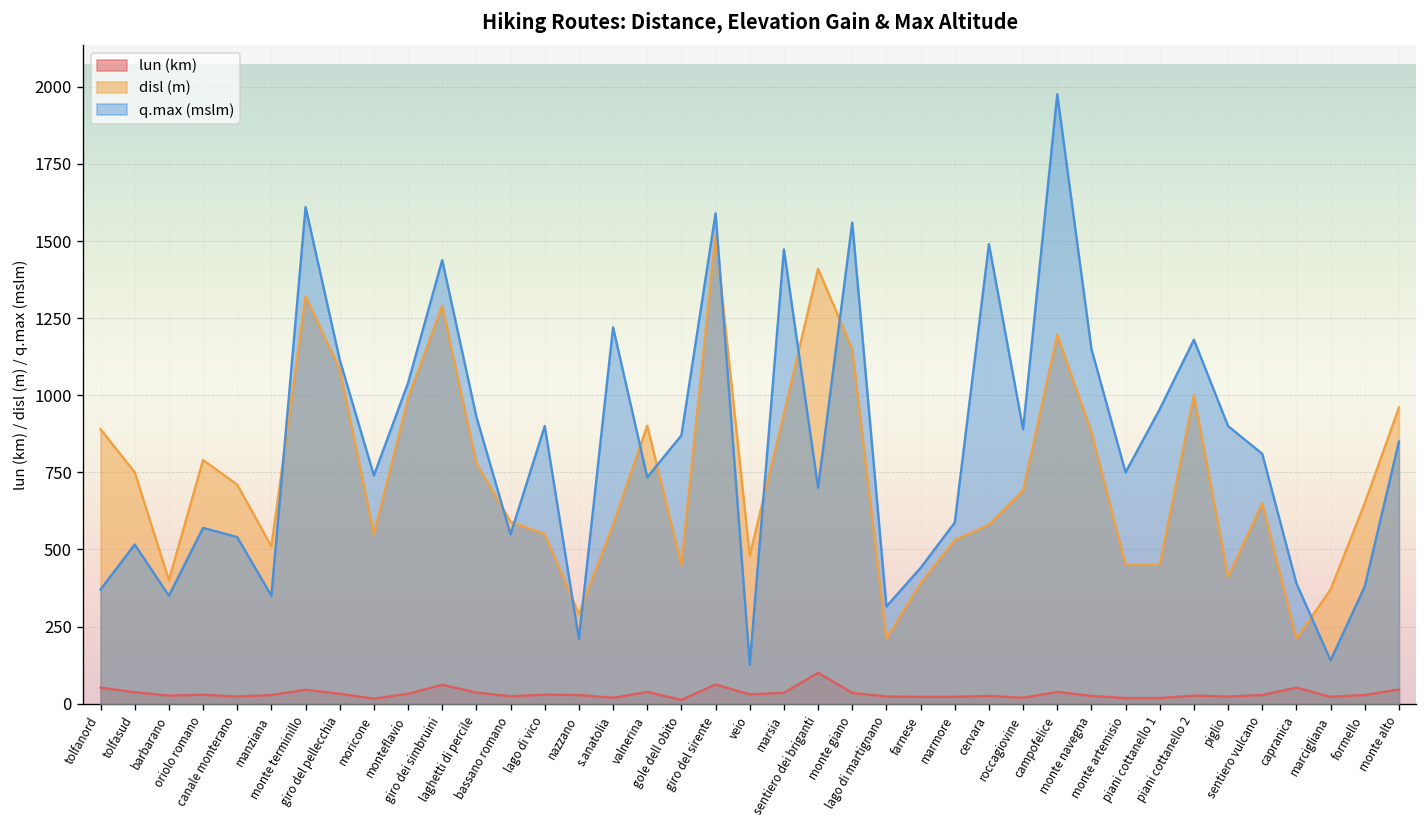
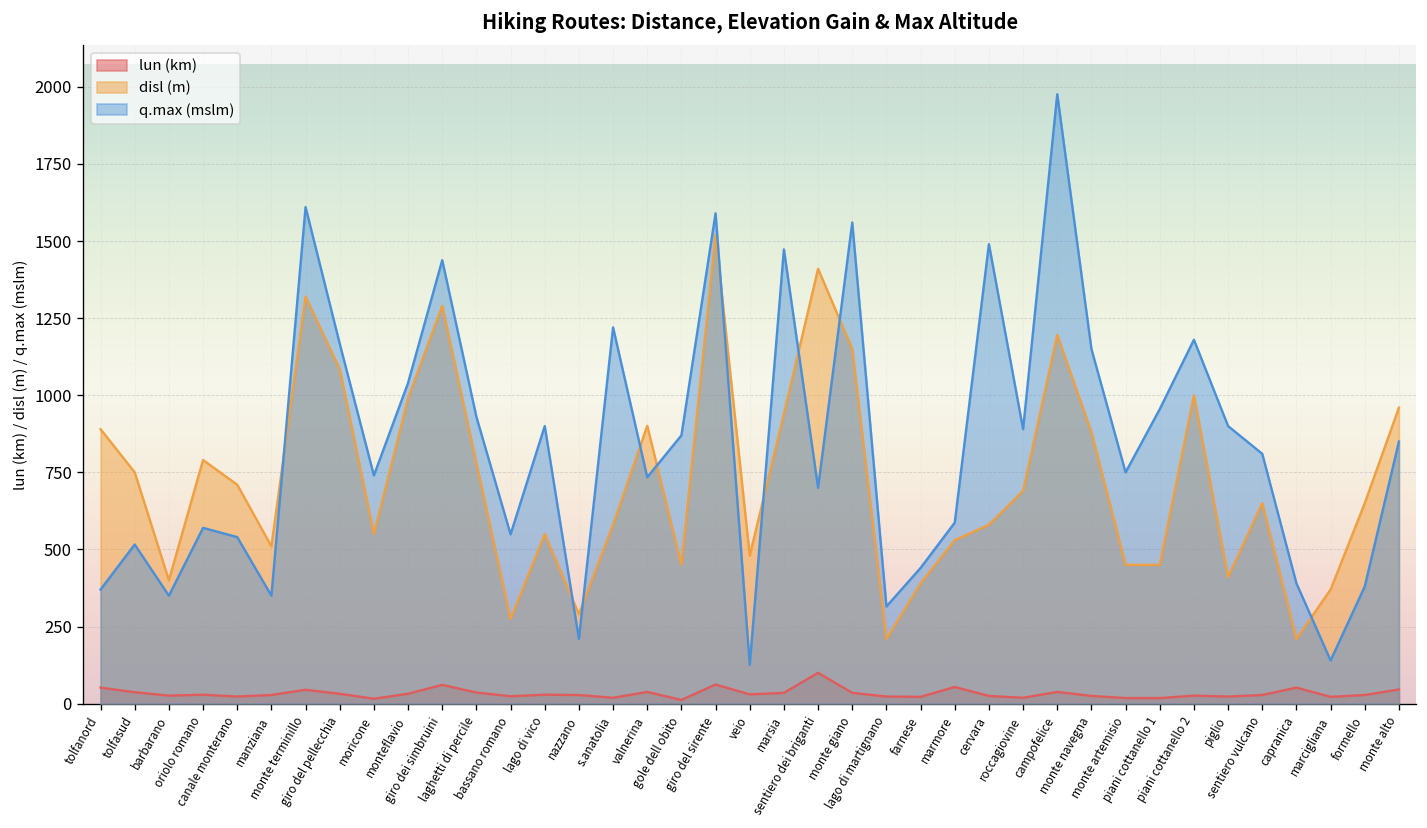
  {
    "lun (km)": {
      "tolfanord": 50,
      "tolfasud": 40,
      "barbarano": 30,
      "oriolo romano": 30,
      "canale monterano": 20,
      "manziana": 30,
      "monte terminillo": 50,
      "giro del pellecchia": 30,
      "moricone": 20,
      "monteflavio": 30,
      "giro dei simbruini": 60,
      "laghetti di percile": 40,
      "bassano romano": 20,
      "lago di vico": 30,
      "nazzano": 30,
      "s.anatolia": 20,
      "valnerina": 40,
      "gole dell obito": 10,
      "giro del sirente": 60,
      "veio": 30,
      "marsia": 40,
      "sentiero dei briganti": 100,
      "monte giano": 40,
      "lago di martignano": 20,
      "farnese": 20,
-     "marmore": 20,
+     "marmore": 50,
      "cervara": 30,
      "roccagiovine": 20,
      "campofelice": 40,
      "monte navegna": 30,
      "monte artemisio": 20,
      "piani cottanello 1": 20,
      "piani cottanello 2": 30,
      "piglio": 20,
      "sentiero vulcano": 30,
      "capranica": 50,
      "marcigliana": 20,
      "formello": 30,
      "monte alto": 50
    },
    "disl (m)": {
      "tolfanord": 890,
      "tolfasud": 750,
      "barbarano": 400,
      "oriolo romano": 790,
      "canale monterano": 710,
      "manziana": 510,
      "monte terminillo": 1320,
      "giro del pellecchia": 1090,
      "moricone": 550,
      "monteflavio": 990,
      "giro dei simbruini": 1290,
      "laghetti di percile": 780,
-     "bassano romano": 590,
+     "bassano romano": 270,
      "lago di vico": 550,
      "nazzano": 290,
      "s.anatolia": 580,
      "valnerina": 900,
      "gole dell obito": 450,
      "giro del sirente": 1520,
      "veio": 480,
      "marsia": 940,
      "sentiero dei briganti": 1410,
      "monte giano": 1150,
      "lago di martignano": 210,
      "farnese": 390,
      "marmore": 530,
      "cervara": 580,
      "roccagiovine": 690,
      "campofelice": 1200,
      "monte navegna": 880,
      "monte artemisio": 450,
      "piani cottanello 1": 450,
      "piani cottanello 2": 1000,
      "piglio": 410,
      "sentiero vulcano": 650,
      "capranica": 210,
      "marcigliana": 370,
      "formello": 650,
      "monte alto": 960
    },
    "q.max (mslm)": {
      "tolfanord": 370,
      "tolfasud": 520,
      "barbarano": 350,
      "oriolo romano": 570,
      "canale monterano": 540,
      "manziana": 350,
      "monte terminillo": 1610,
-     "giro del pellecchia": 1120,
+     "giro del pellecchia": 1170,
      "moricone": 740,
      "monteflavio": 1040,
      "giro dei simbruini": 1440,
      "laghetti di percile": 930,
      "bassano romano": 550,
      "lago di vico": 900,
      "nazzano": 210,
      "s.anatolia": 1220,
      "valnerina": 730,
      "gole dell obito": 870,
      "giro del sirente": 1590,
      "veio": 130,
      "marsia": 1470,
      "sentiero dei briganti": 700,
      "monte giano": 1560,
      "lago di martignano": 320,
      "farnese": 440,
      "marmore": 590,
      "cervara": 1490,
      "roccagiovine": 890,
      "campofelice": 1980,
      "monte navegna": 1150,
      "monte artemisio": 750,
      "piani cottanello 1": 960,
      "piani cottanello 2": 1180,
      "piglio": 900,
      "sentiero vulcano": 810,
      "capranica": 390,
      "marcigliana": 140,
      "formello": 380,
      "monte alto": 850
    }
  }
